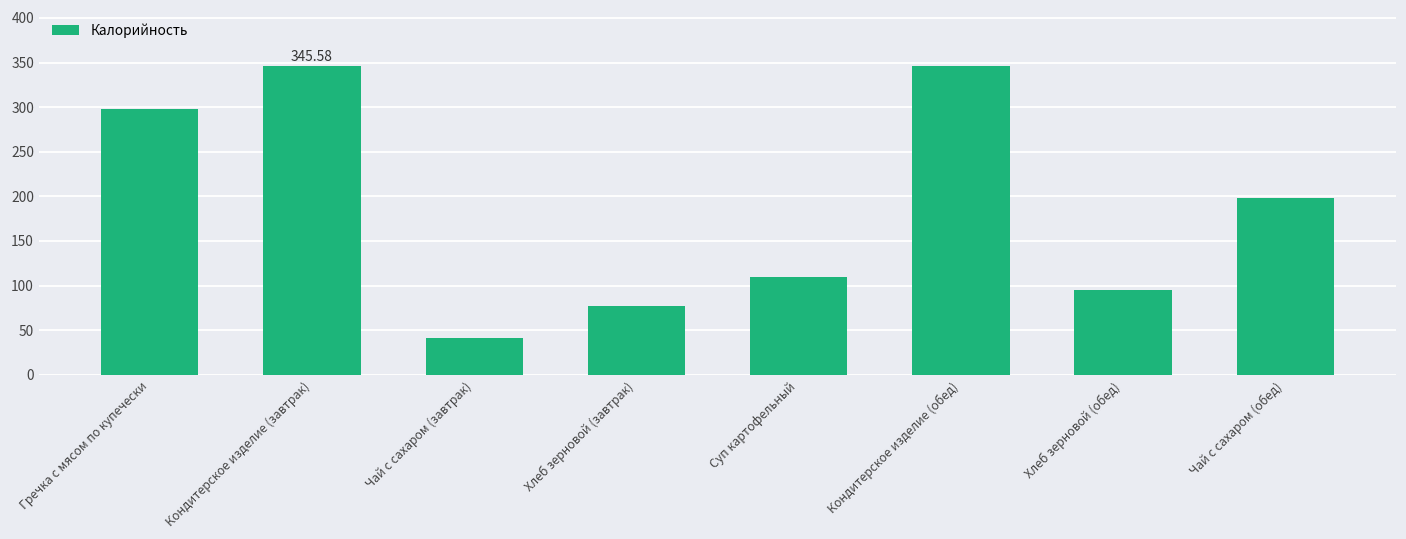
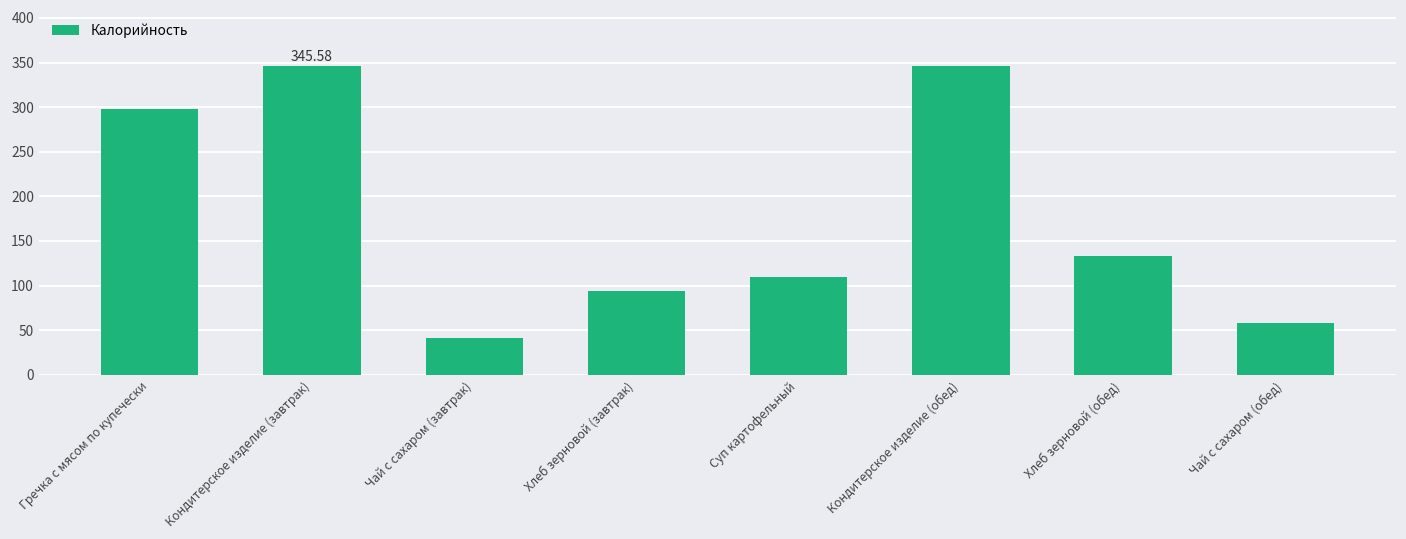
  {
    "Гречка с мясом по купечески": 300,
    "Чай с сахаром (завтрак)": 40,
-   "Хлеб зерновой (завтрак)": 80,
+   "Хлеб зерновой (завтрак)": 90,
    "Суп картофельный": 110,
    "Кондитерское изделие (обед)": 350,
-   "Хлеб зерновой (обед)": 90,
-   "Чай с сахаром (обед)": 200
+   "Хлеб зерновой (обед)": 130,
+   "Чай с сахаром (обед)": 60
  }
